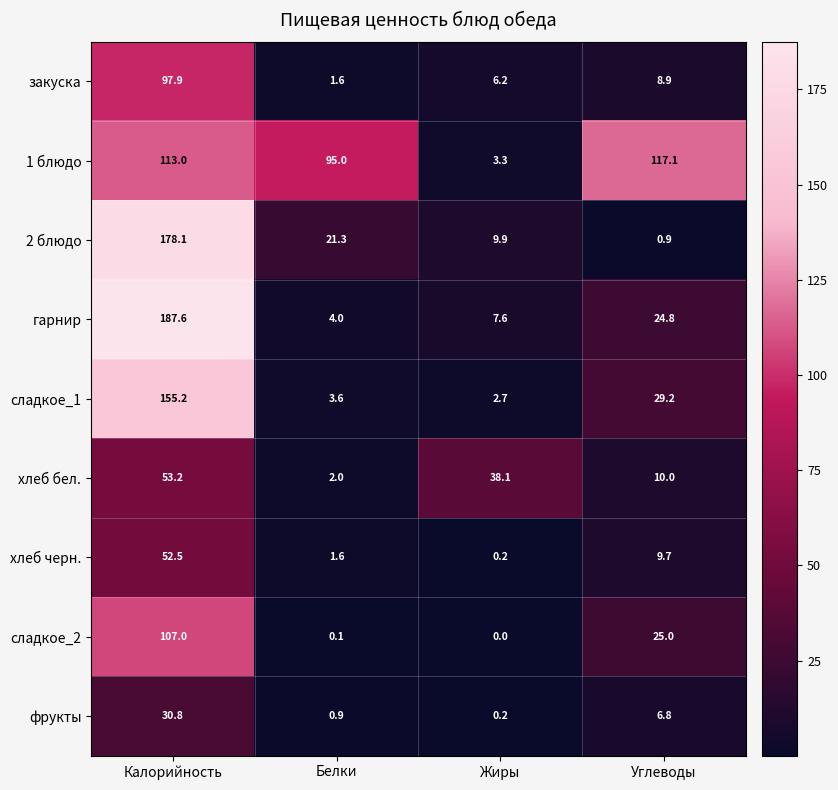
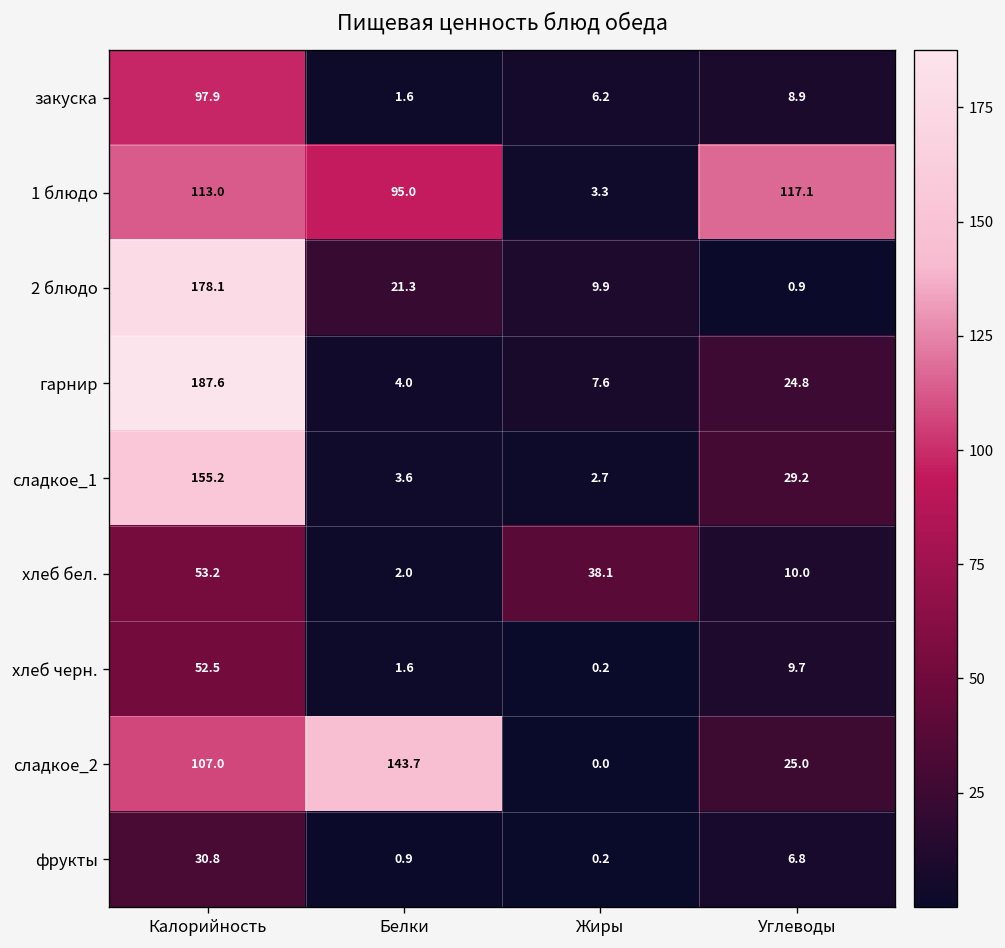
  {
    "закуска": {
      "Калорийность": 97.9,
      "Белки": 1.6,
      "Жиры": 6.2,
      "Углеводы": 8.9
    },
    "1 блюдо": {
      "Калорийность": 113.0,
      "Белки": 95.0,
      "Жиры": 3.3,
      "Углеводы": 117.1
    },
    "2 блюдо": {
      "Калорийность": 178.1,
      "Белки": 21.3,
      "Жиры": 9.9,
      "Углеводы": 0.9
    },
    "гарнир": {
      "Калорийность": 187.6,
      "Белки": 4.0,
      "Жиры": 7.6,
      "Углеводы": 24.8
    },
    "сладкое_1": {
      "Калорийность": 155.2,
      "Белки": 3.6,
      "Жиры": 2.7,
      "Углеводы": 29.2
    },
    "хлеб бел.": {
      "Калорийность": 53.2,
      "Белки": 2.0,
      "Жиры": 38.1,
      "Углеводы": 10.0
    },
    "хлеб черн.": {
      "Калорийность": 52.5,
      "Белки": 1.6,
      "Жиры": 0.2,
      "Углеводы": 9.7
    },
    "сладкое_2": {
      "Калорийность": 107.0,
-     "Белки": 0.1,
+     "Белки": 143.7,
      "Жиры": 0.0,
      "Углеводы": 25.0
    },
    "фрукты": {
      "Калорийность": 30.8,
      "Белки": 0.9,
      "Жиры": 0.2,
      "Углеводы": 6.8
    }
  }
